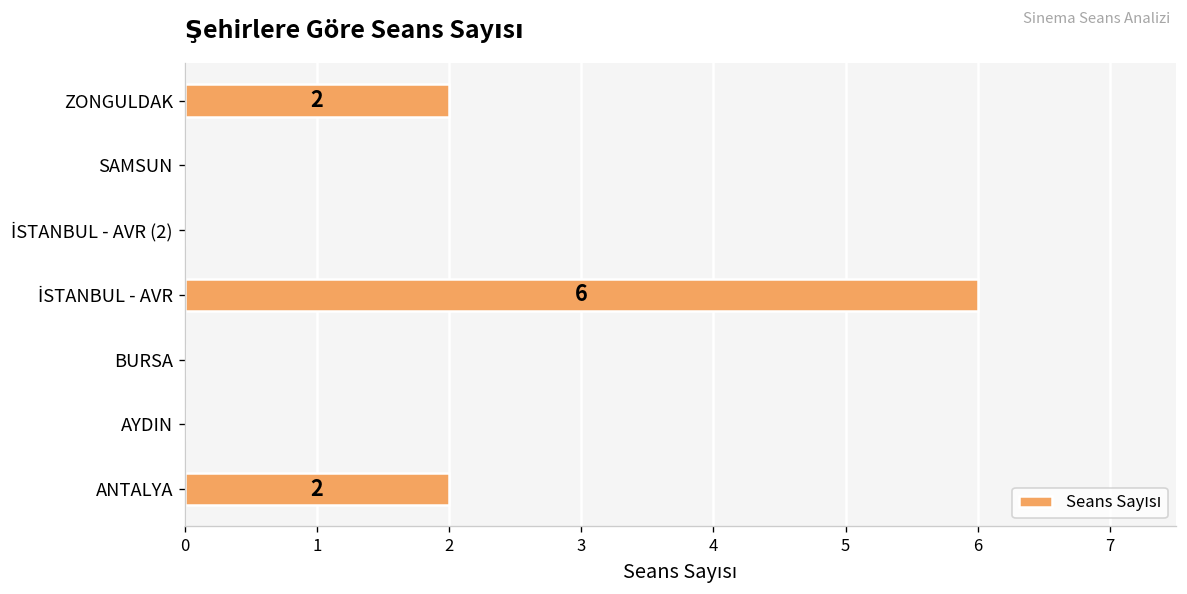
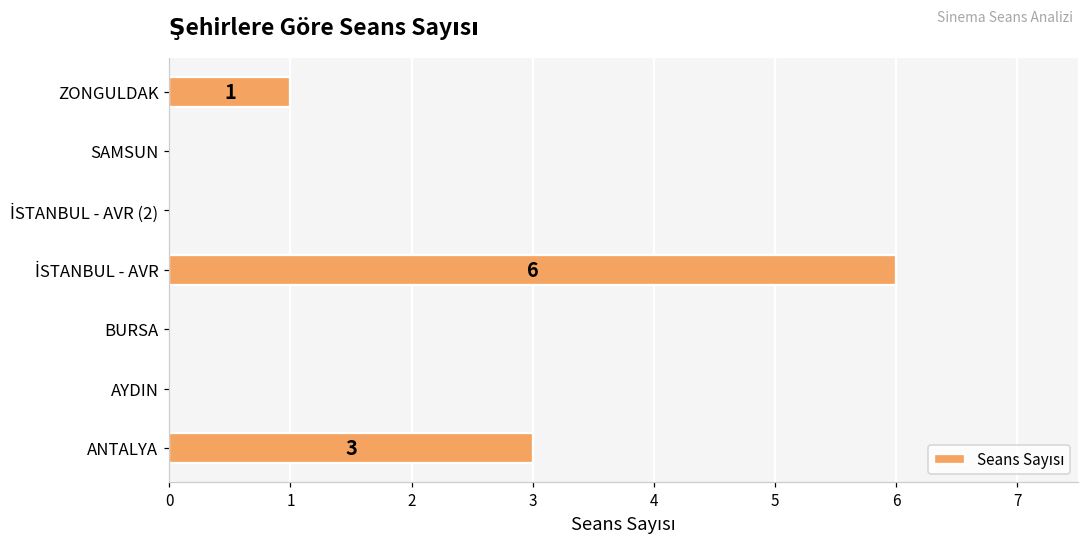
  {
-   "ZONGULDAK": 2,
+   "ZONGULDAK": 1,
    "İSTANBUL - AVR": 6,
-   "ANTALYA": 2
+   "ANTALYA": 3
  }
